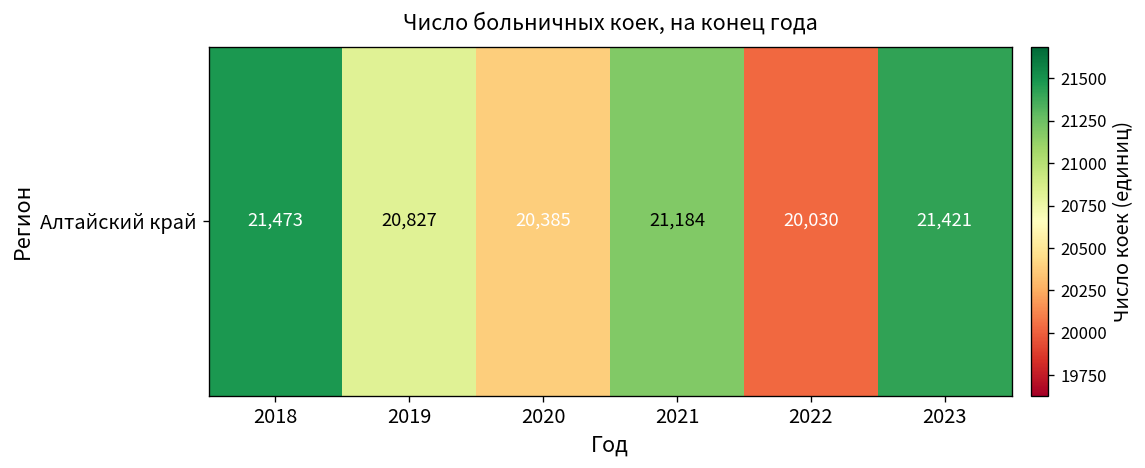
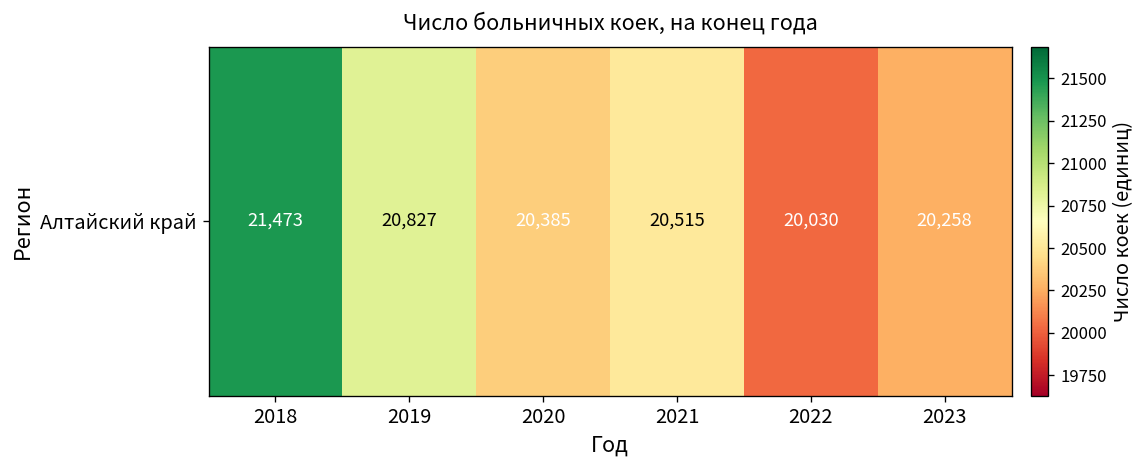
  {
    "Алтайский край": {
      "2018": "21,473",
      "2019": "20,827",
      "2020": "20,385",
-     "2021": "21,184",
+     "2021": "20,515",
      "2022": "20,030",
-     "2023": "21,421"
+     "2023": "20,258"
    }
  }
